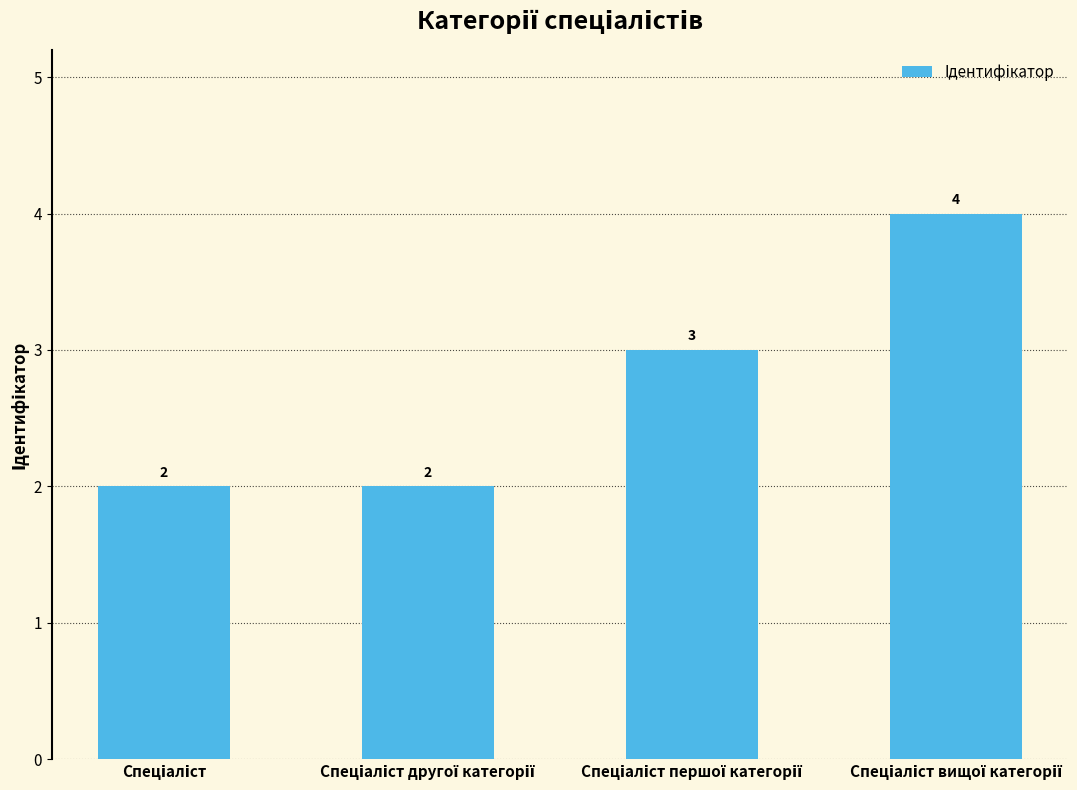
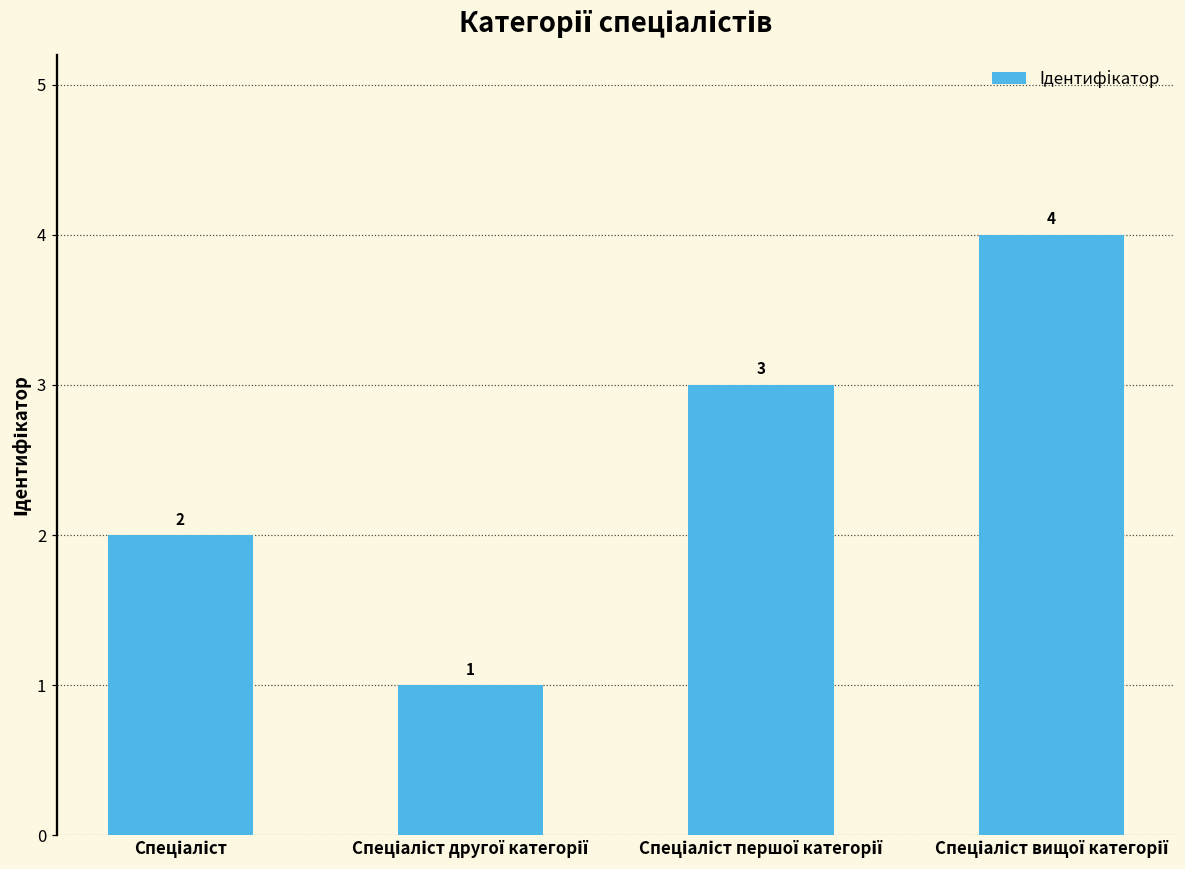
  {
    "Спеціаліст": 2,
-   "Спеціаліст другої категорії": 2,
+   "Спеціаліст другої категорії": 1,
    "Спеціаліст першої категорії": 3,
    "Спеціаліст вищої категорії": 4
  }
